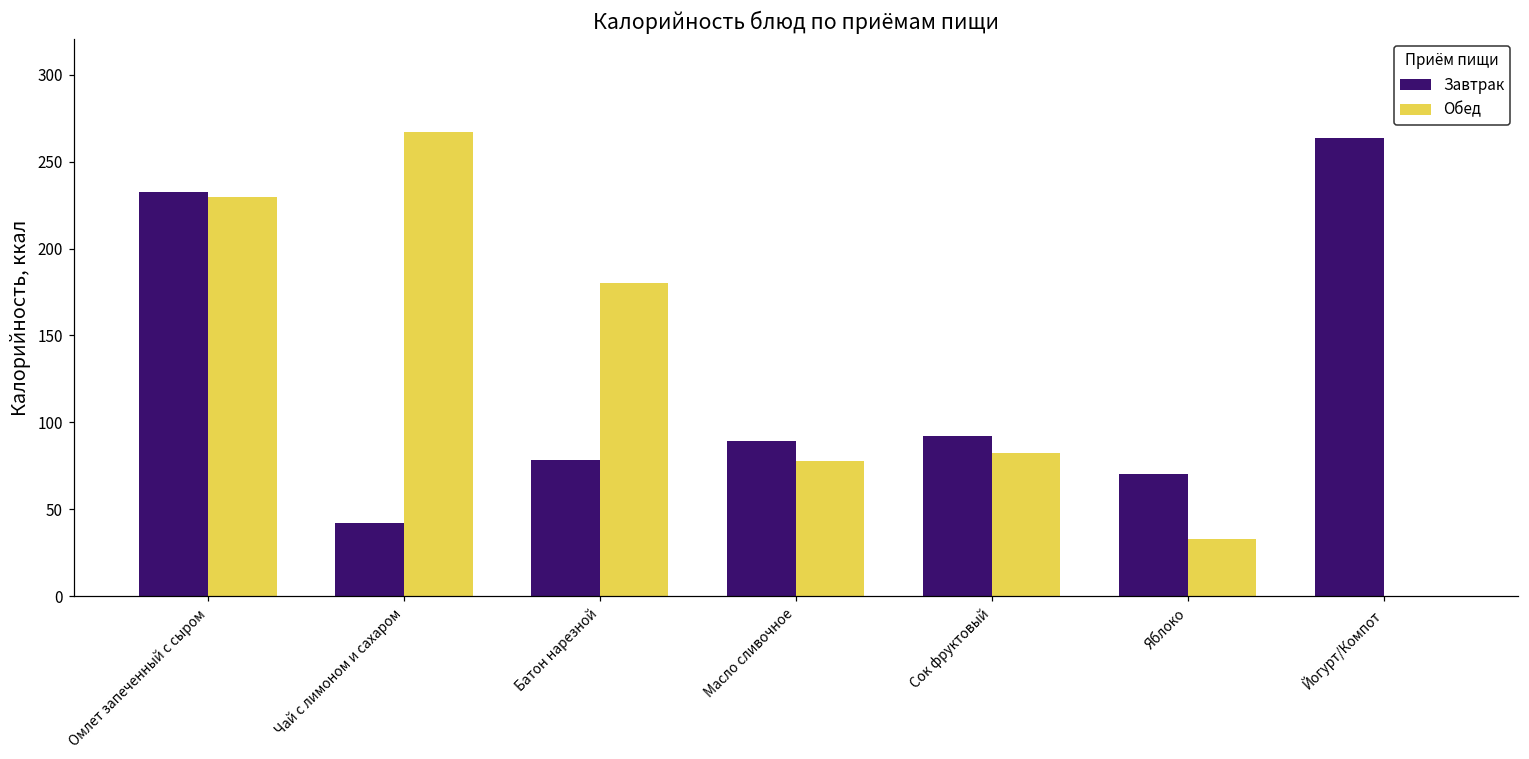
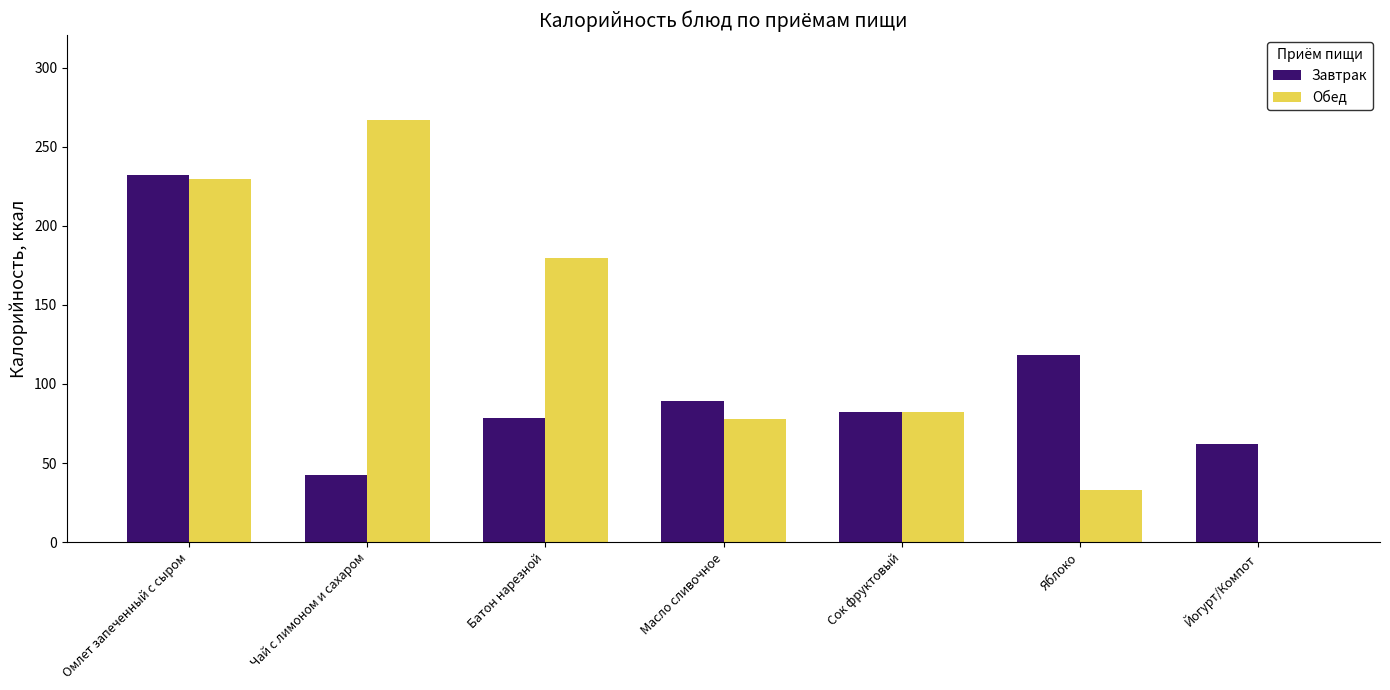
  {
    "Завтрак": {
      "Омлет запеченный с сыром": 232,
      "Чай с лимоном и сахаром": 42,
      "Батон нарезной": 79,
      "Масло сливочное": 89,
-     "Сок фруктовый": 92,
-     "Яблоко": 71,
-     "Йогурт/Компот": 263
+     "Сок фруктовый": 82,
+     "Яблоко": 119,
+     "Йогурт/Компот": 62
    },
    "Обед": {
      "Омлет запеченный с сыром": 230,
      "Чай с лимоном и сахаром": 267,
      "Батон нарезной": 180,
      "Масло сливочное": 78,
      "Сок фруктовый": 82,
      "Яблоко": 33,
      "Йогурт/Компот": 0
    }
  }
